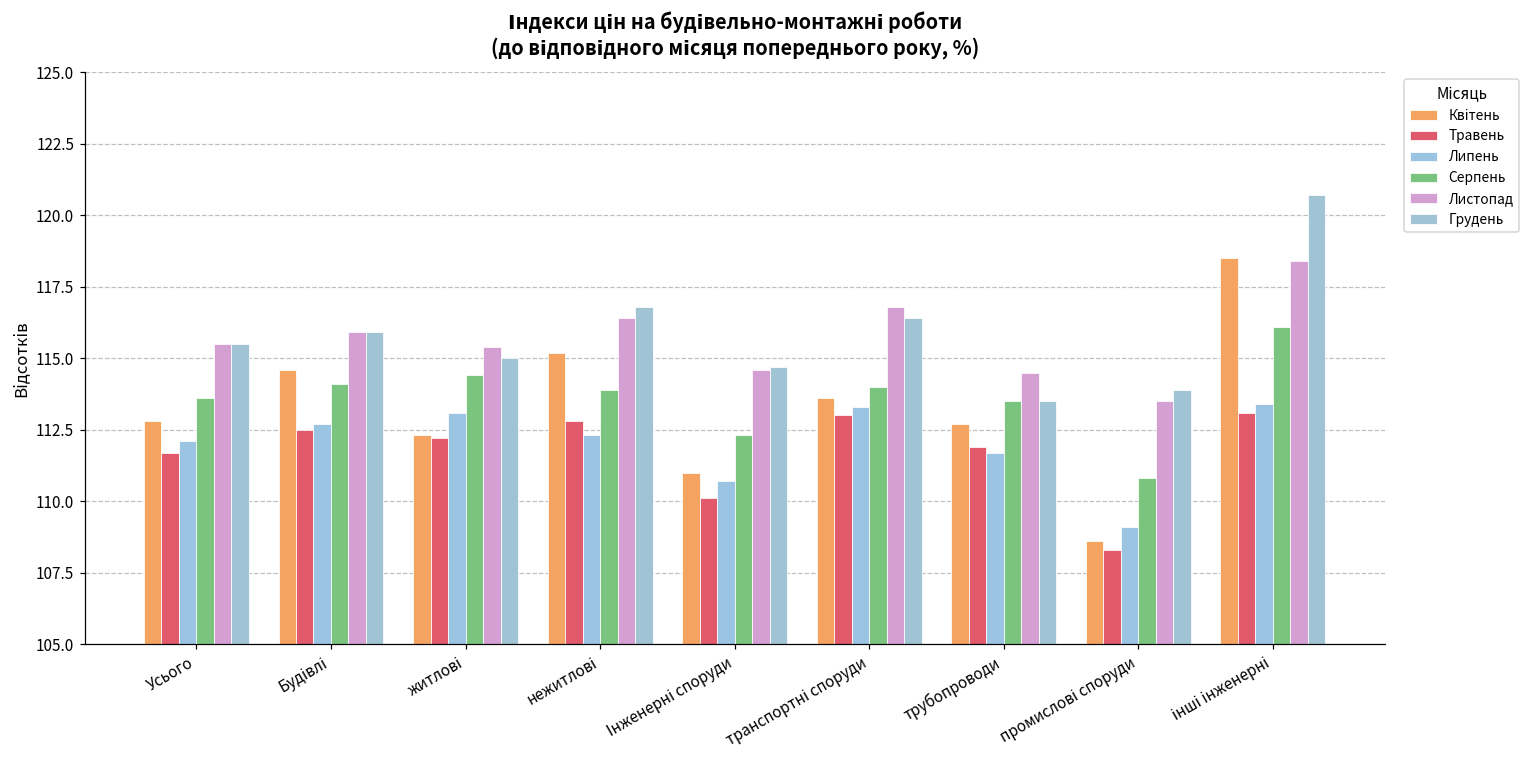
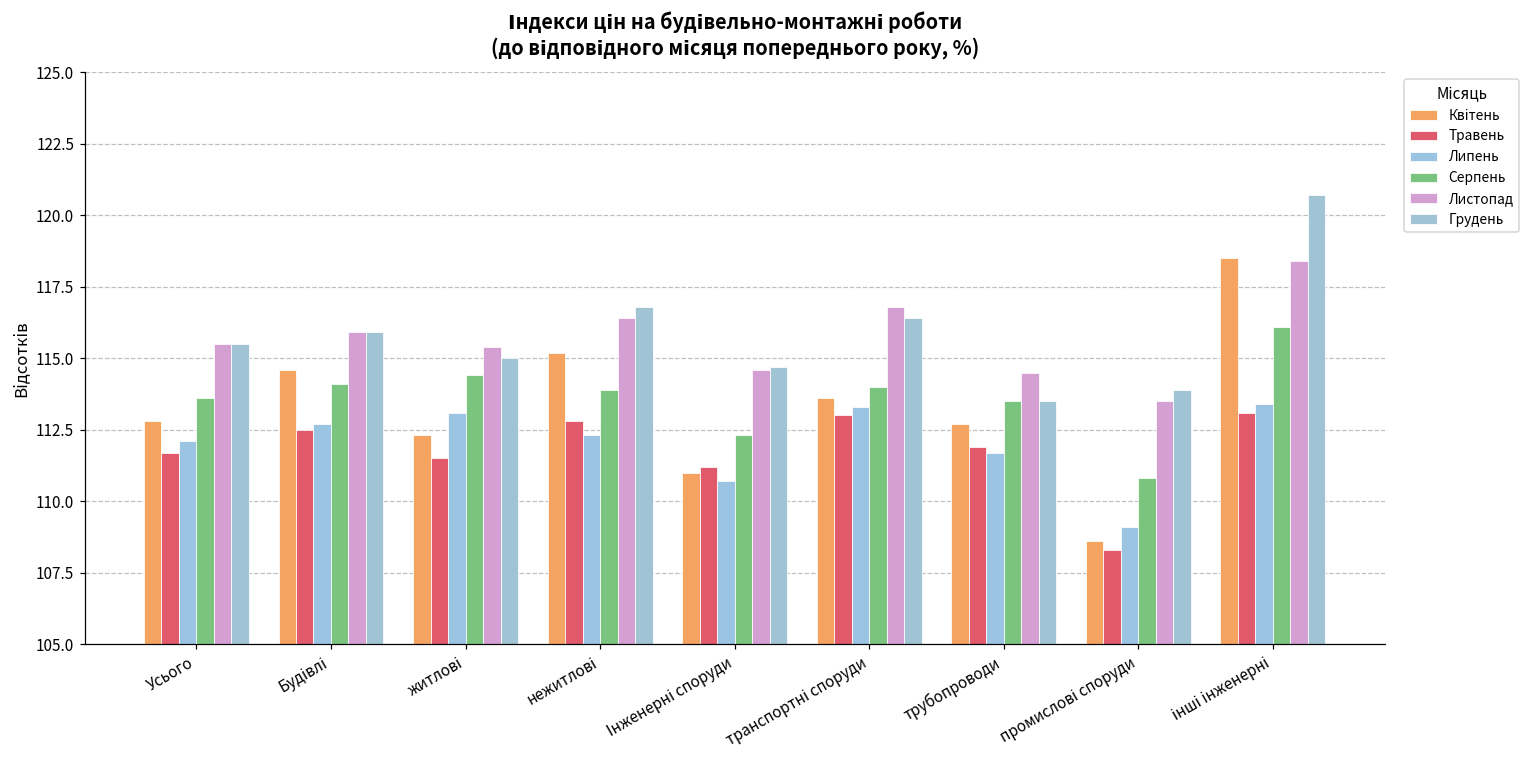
  {
    "Квітень": {
      "Усього": 112.8,
      "Будівлі": 114.6,
      "житлові": 112.3,
      "нежитлові": 115.2,
      "Інженерні споруди": 111.0,
      "транспортні споруди": 113.6,
      "трубопроводи": 112.7,
      "промислові споруди": 108.6,
      "інші інженерні": 118.5
    },
    "Травень": {
      "Усього": 111.7,
      "Будівлі": 112.5,
-     "житлові": 112.2,
+     "житлові": 111.5,
      "нежитлові": 112.8,
-     "Інженерні споруди": 110.1,
+     "Інженерні споруди": 111.2,
      "транспортні споруди": 113.0,
      "трубопроводи": 111.9,
      "промислові споруди": 108.3,
      "інші інженерні": 113.1
    },
    "Серпень": {
      "Усього": 113.6,
      "Будівлі": 114.1,
      "житлові": 114.4,
      "нежитлові": 113.9,
      "Інженерні споруди": 112.3,
      "транспортні споруди": 114.0,
      "трубопроводи": 113.5,
      "промислові споруди": 110.8,
      "інші інженерні": 116.1
    },
    "Листопад": {
      "Усього": 115.5,
      "Будівлі": 115.9,
      "житлові": 115.4,
      "нежитлові": 116.4,
      "Інженерні споруди": 114.6,
      "транспортні споруди": 116.8,
      "трубопроводи": 114.5,
      "промислові споруди": 113.5,
      "інші інженерні": 118.4
    }
  }
